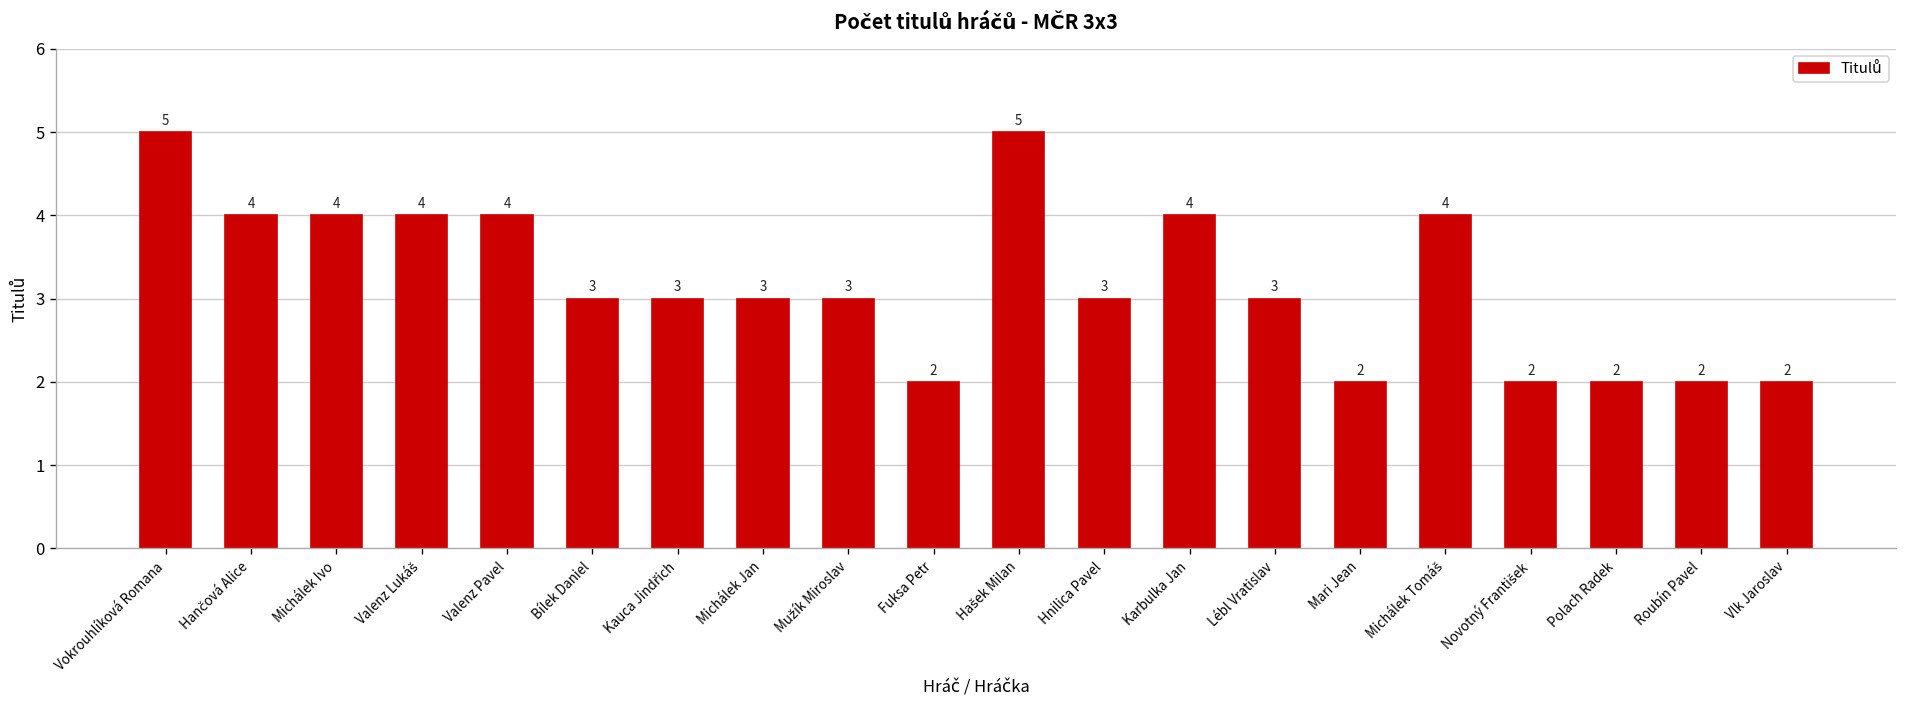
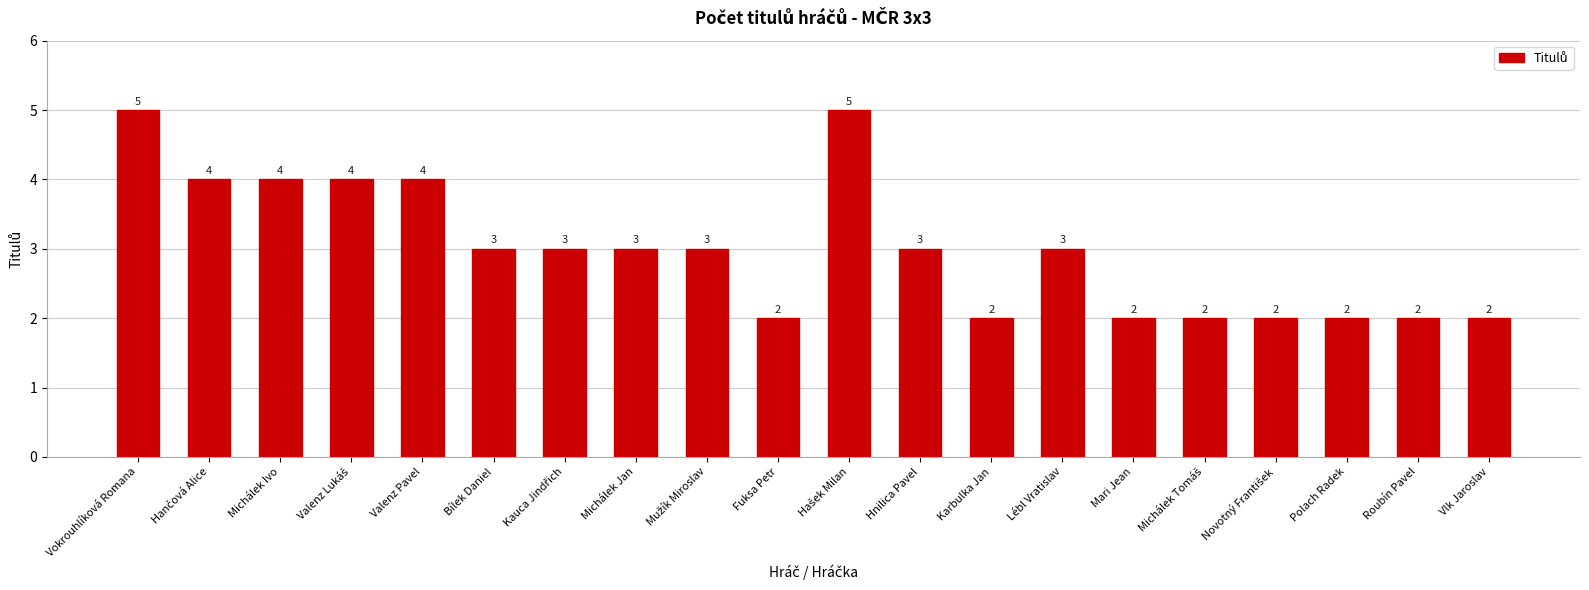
  {
    "Vokrouhlíková Romana": 5,
    "Hančová Alice": 4,
    "Michálek Ivo": 4,
    "Valenz Lukáš": 4,
    "Valenz Pavel": 4,
    "Bílek Daniel": 3,
    "Kauca Jindřich": 3,
    "Michálek Jan": 3,
    "Mužík Miroslav": 3,
    "Fuksa Petr": 2,
    "Hašek Milan": 5,
    "Hnilica Pavel": 3,
-   "Karbulka Jan": 4,
+   "Karbulka Jan": 2,
    "Lébl Vratislav": 3,
    "Mari Jean": 2,
-   "Michálek Tomáš": 4,
+   "Michálek Tomáš": 2,
    "Novotný František": 2,
    "Polach Radek": 2,
    "Roubín Pavel": 2,
    "Vlk Jaroslav": 2
  }
